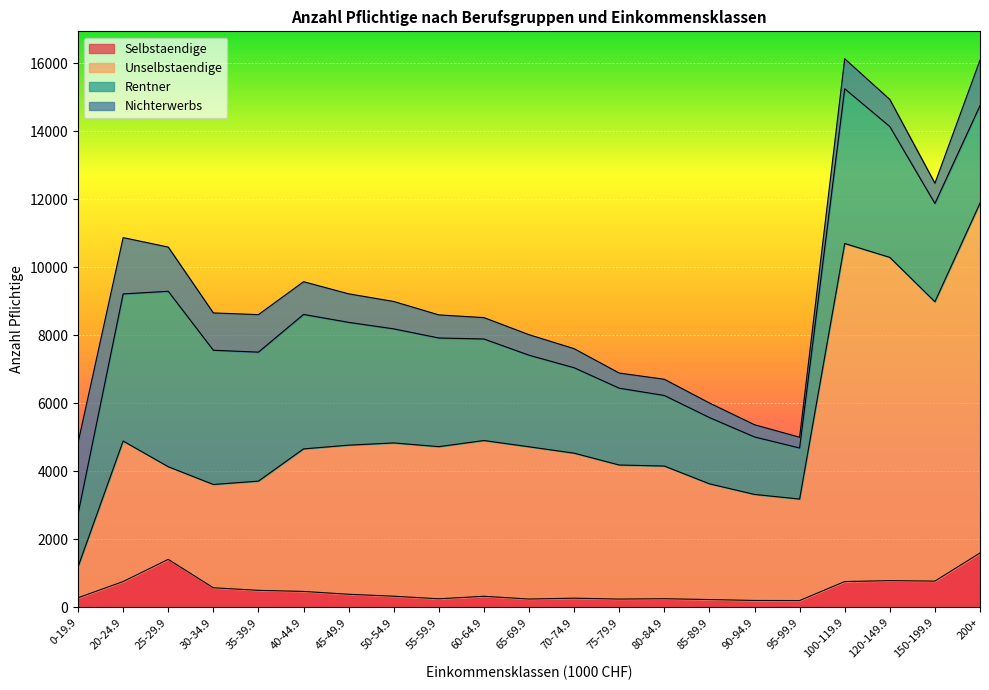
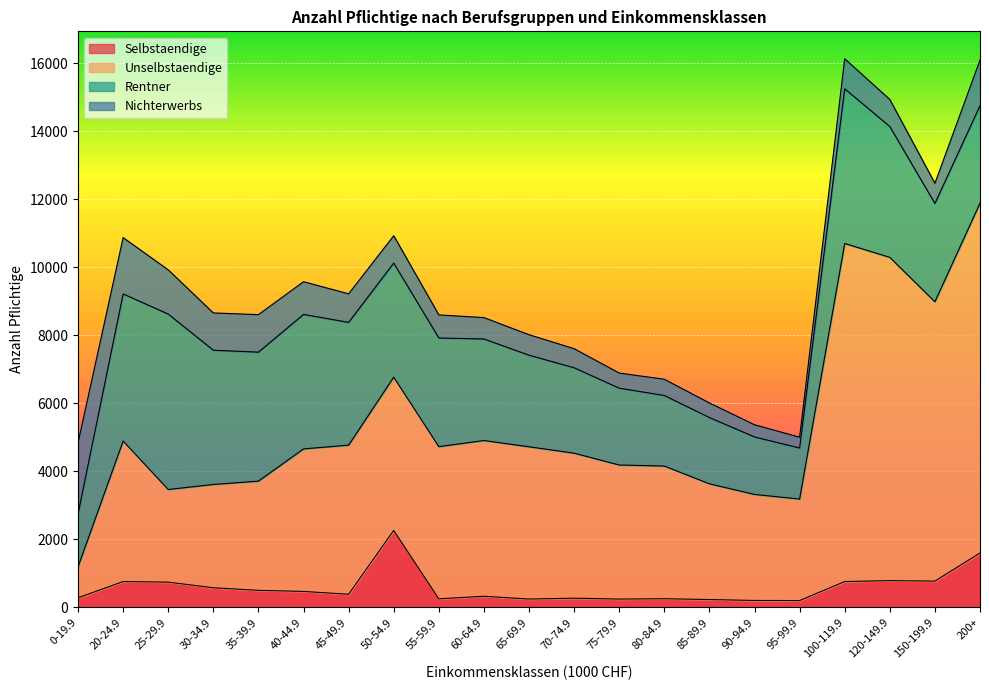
  {
    "Selbstaendige": {
      "0-19.9": 300,
      "20-24.9": 800,
-     "25-29.9": 1400,
+     "25-29.9": 700,
      "30-34.9": 600,
      "35-39.9": 500,
      "40-44.9": 500,
      "45-49.9": 400,
-     "50-54.9": 300,
+     "50-54.9": 2300,
      "55-59.9": 300,
      "60-64.9": 300,
      "65-69.9": 200,
      "70-74.9": 300,
      "75-79.9": 200,
      "80-84.9": 300,
      "85-89.9": 200,
      "90-94.9": 200,
      "95-99.9": 200,
      "100-119.9": 800,
      "120-149.9": 800,
      "150-199.9": 800,
      "200+": 1600
    },
    "Unselbstaendige": {
      "0-19.9": 900,
      "20-24.9": 4100,
      "25-29.9": 2700,
      "30-34.9": 3000,
      "35-39.9": 3200,
      "40-44.9": 4200,
      "45-49.9": 4400,
      "50-54.9": 4500,
      "55-59.9": 4500,
      "60-64.9": 4600,
      "65-69.9": 4500,
      "70-74.9": 4300,
      "75-79.9": 3900,
      "80-84.9": 3900,
      "85-89.9": 3400,
      "90-94.9": 3100,
      "95-99.9": 3000,
      "100-119.9": 9900,
      "120-149.9": 9500,
      "150-199.9": 8200,
      "200+": 10300
    }
  }
